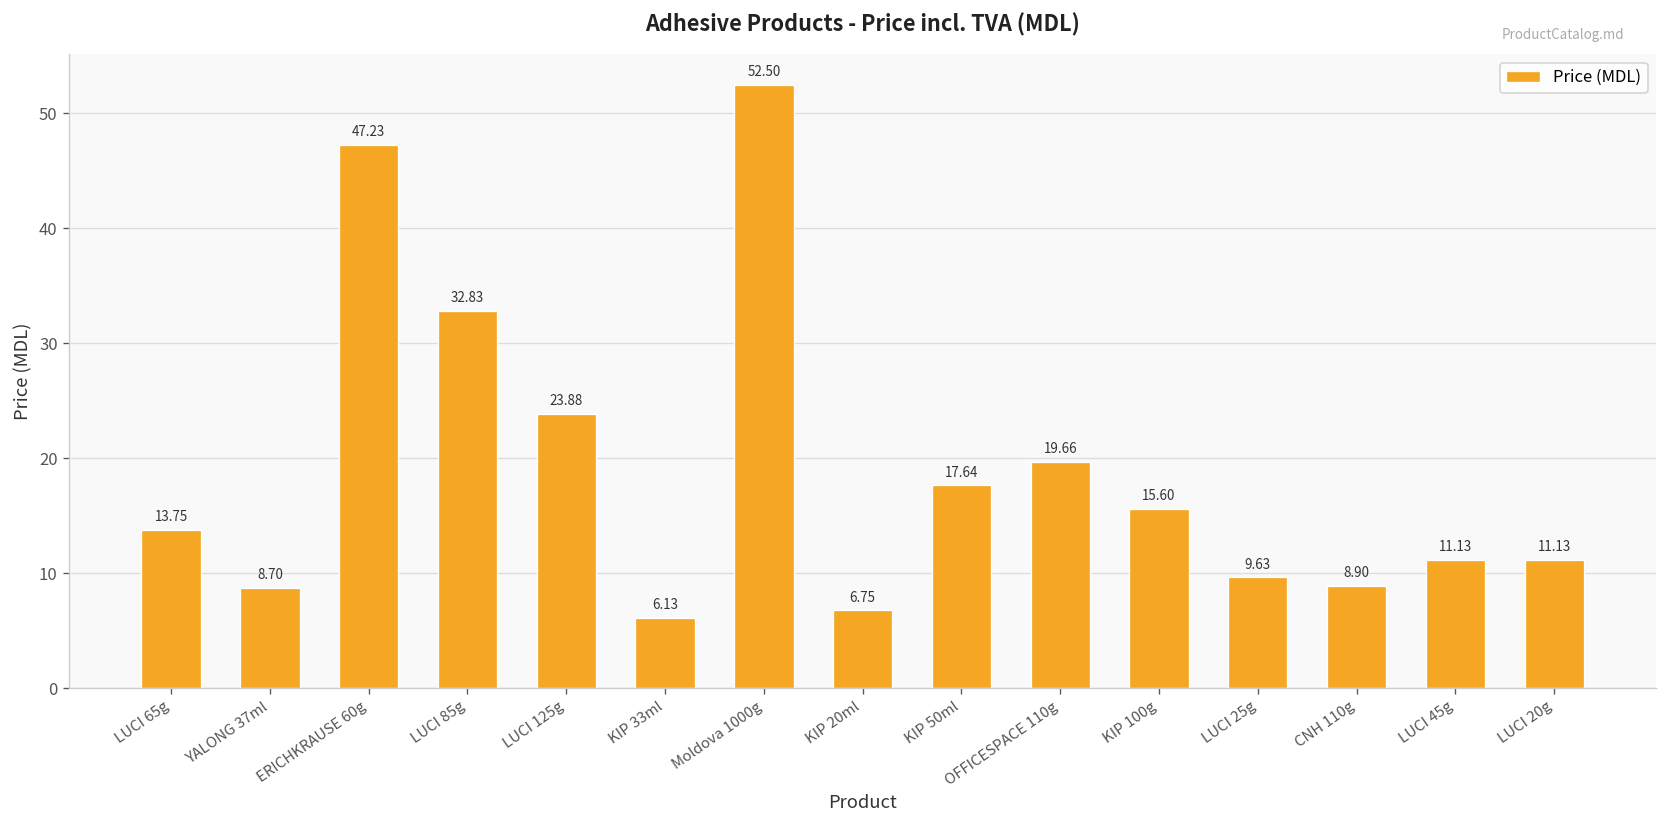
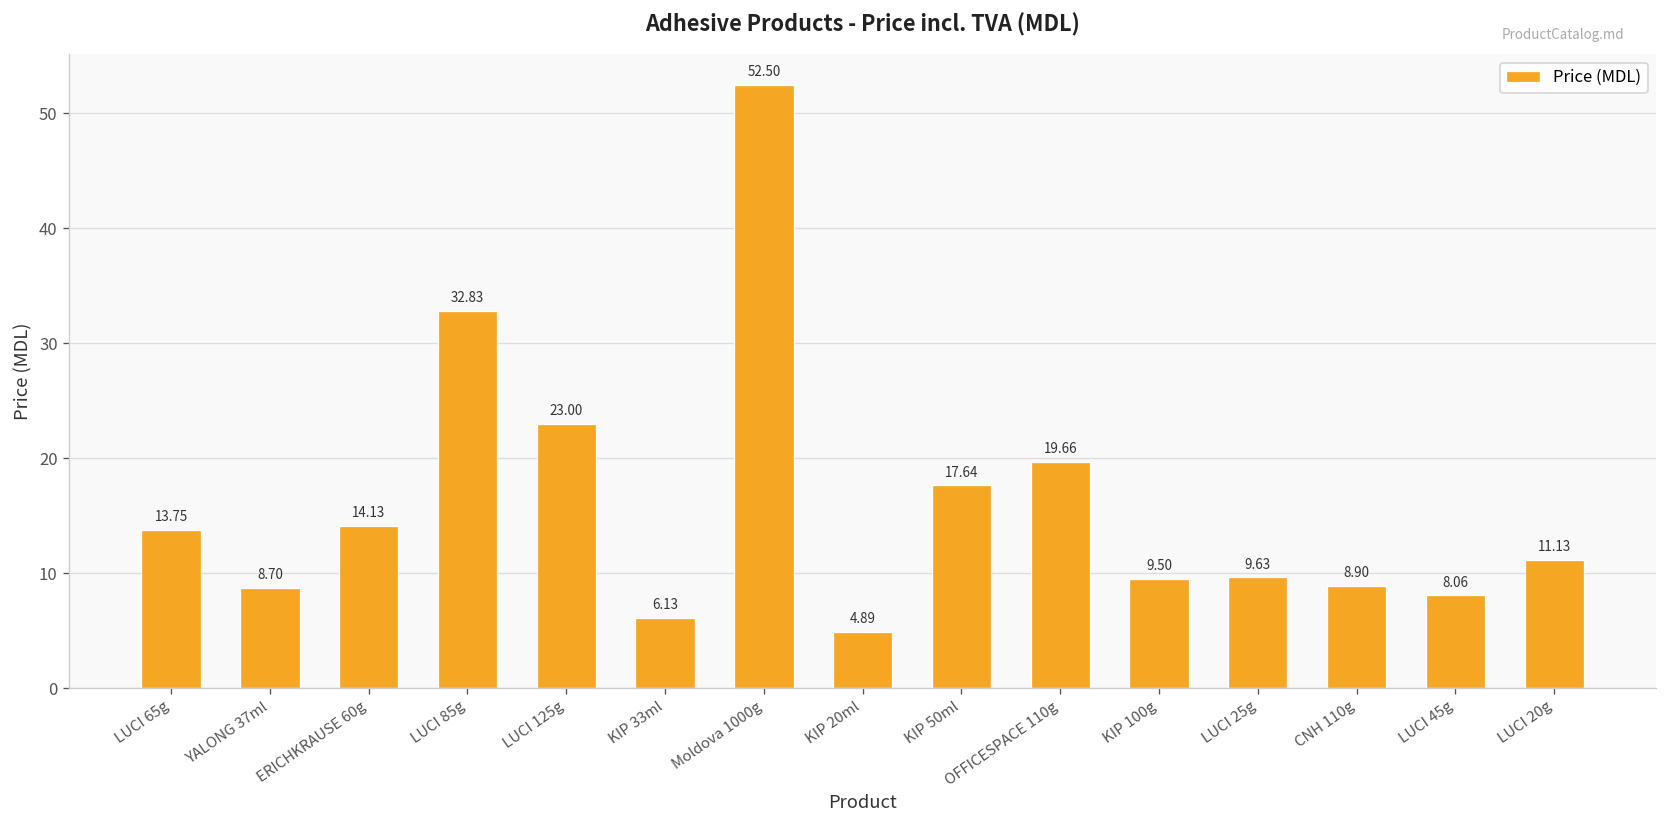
  {
    "LUCI 65g": 13.75,
    "YALONG 37ml": 8.70,
-   "ERICHKRAUSE 60g": 47.23,
+   "ERICHKRAUSE 60g": 14.13,
    "LUCI 85g": 32.83,
-   "LUCI 125g": 23.88,
+   "LUCI 125g": 23.00,
    "KIP 33ml": 6.13,
    "Moldova 1000g": 52.50,
-   "KIP 20ml": 6.75,
+   "KIP 20ml": 4.89,
    "KIP 50ml": 17.64,
    "OFFICESPACE 110g": 19.66,
-   "KIP 100g": 15.60,
+   "KIP 100g": 9.50,
    "LUCI 25g": 9.63,
    "CNH 110g": 8.90,
-   "LUCI 45g": 11.13,
+   "LUCI 45g": 8.06,
    "LUCI 20g": 11.13
  }
